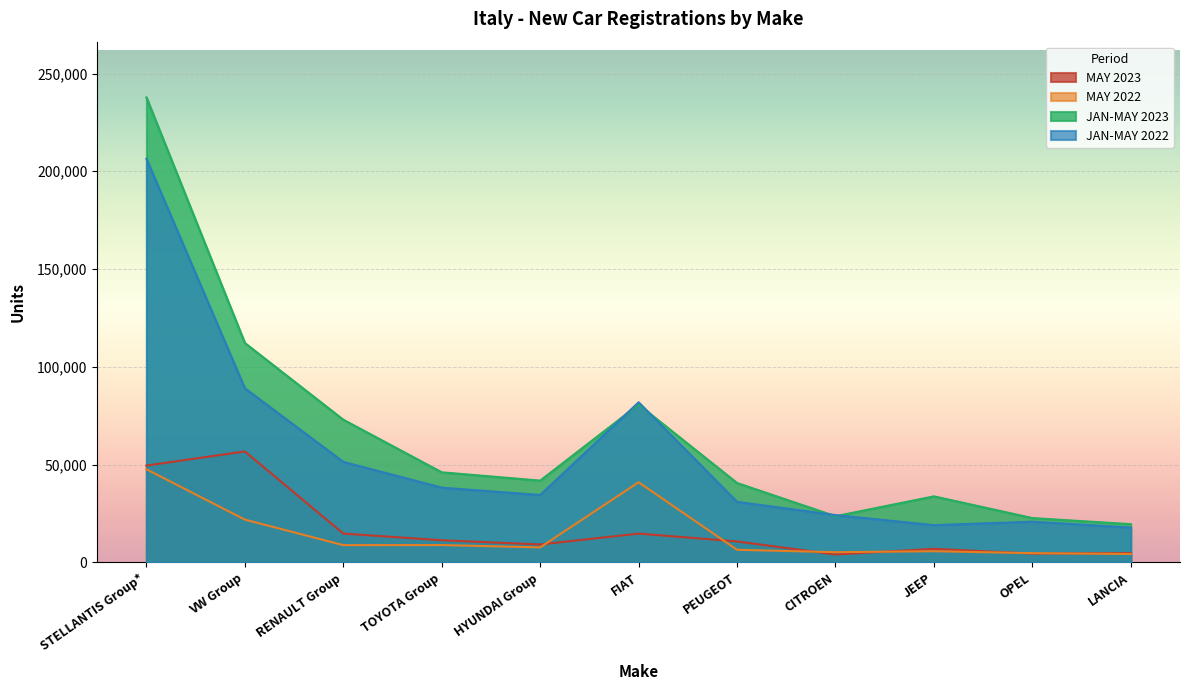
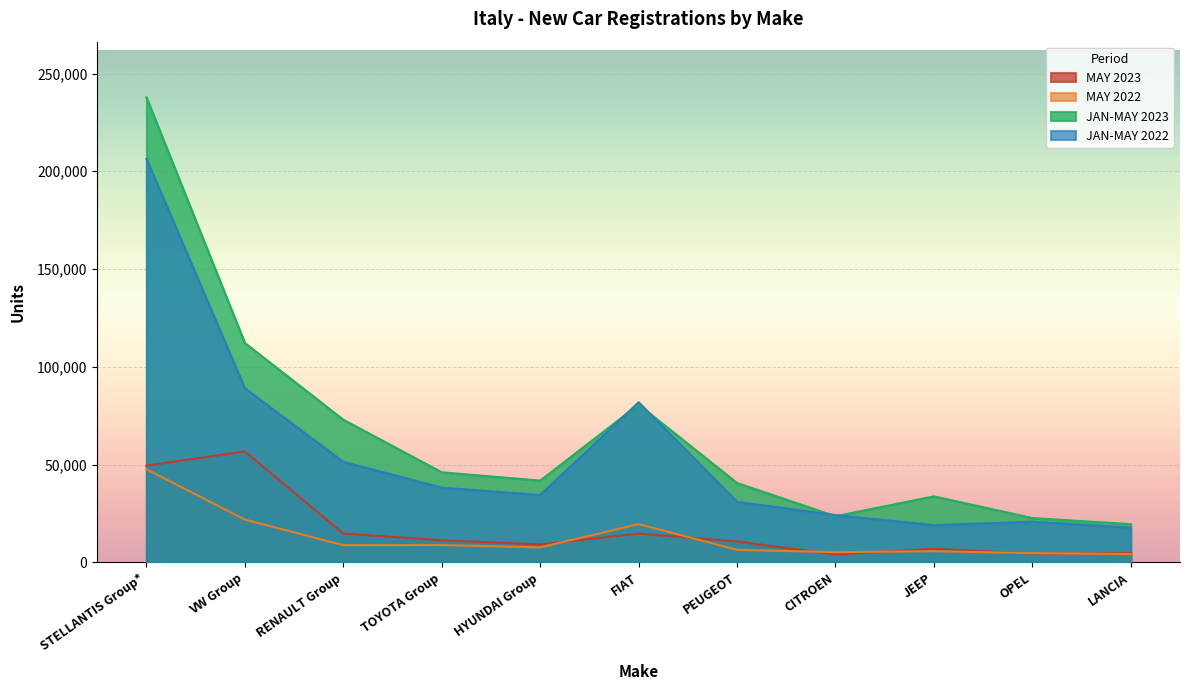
  {
    "MAY 2023": {
      "STELLANTIS Group*": "49,000",
      "VW Group": "57,000",
      "RENAULT Group": "15,000",
      "TOYOTA Group": "11,000",
      "HYUNDAI Group": "9,000",
      "FIAT": "15,000",
      "PEUGEOT": "11,000"
    },
    "MAY 2022": {
      "STELLANTIS Group*": "48,000",
      "VW Group": "22,000",
      "RENAULT Group": "9,000",
      "TOYOTA Group": "9,000",
      "HYUNDAI Group": "8,000",
-     "FIAT": "41,000",
+     "FIAT": "20,000",
      "PEUGEOT": "6,000"
    },
    "JAN-MAY 2023": {
      "STELLANTIS Group*": "238,000",
      "VW Group": "112,000",
      "RENAULT Group": "73,000",
      "TOYOTA Group": "46,000",
      "HYUNDAI Group": "42,000",
      "PEUGEOT": "41,000",
      "JEEP": "34,000",
      "OPEL": "23,000",
      "LANCIA": "20,000"
    },
    "JAN-MAY 2022": {
      "STELLANTIS Group*": "206,000",
      "VW Group": "89,000",
      "RENAULT Group": "51,000",
      "TOYOTA Group": "38,000",
      "HYUNDAI Group": "34,000",
      "PEUGEOT": "31,000",
      "JEEP": "19,000",
      "OPEL": "21,000",
      "LANCIA": "18,000"
    }
  }
